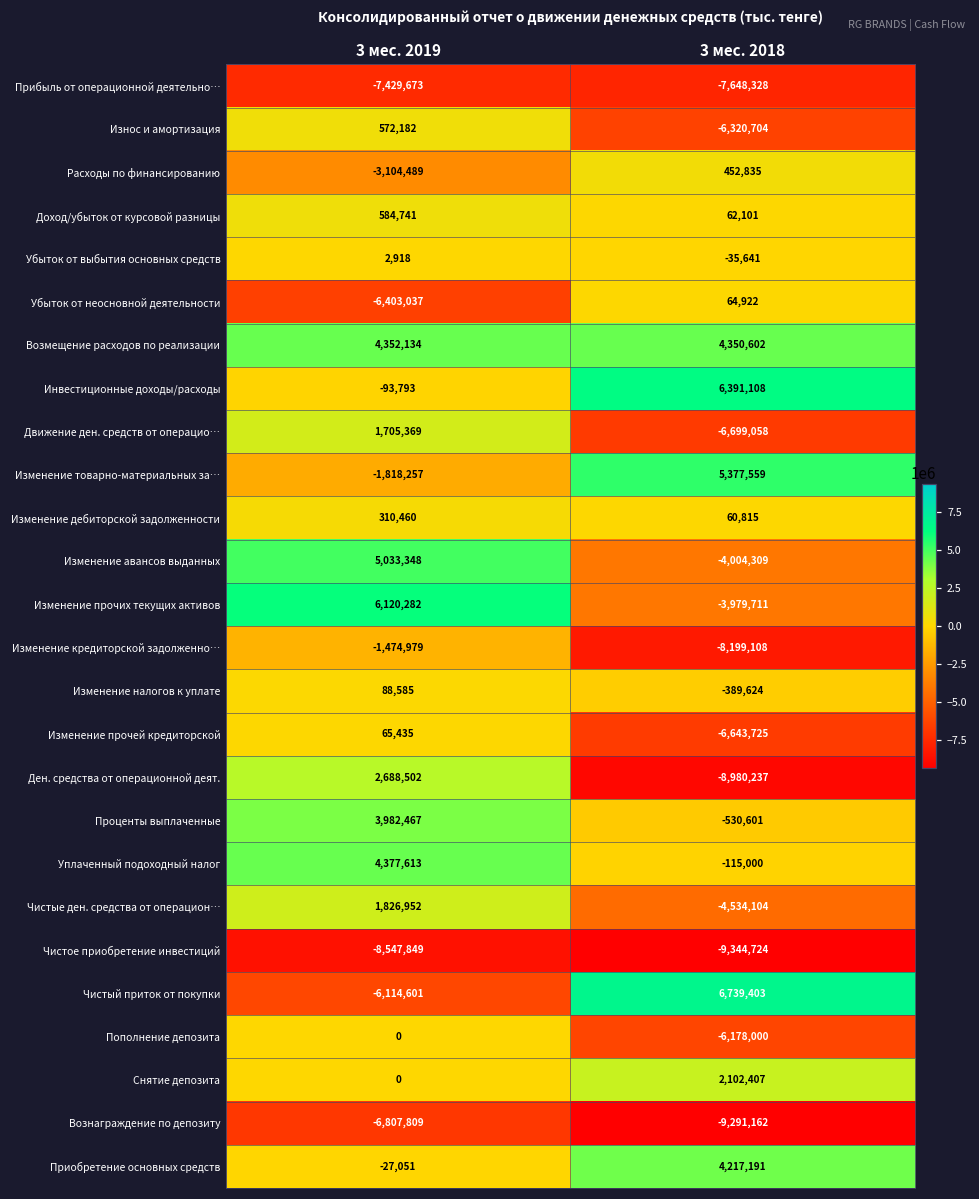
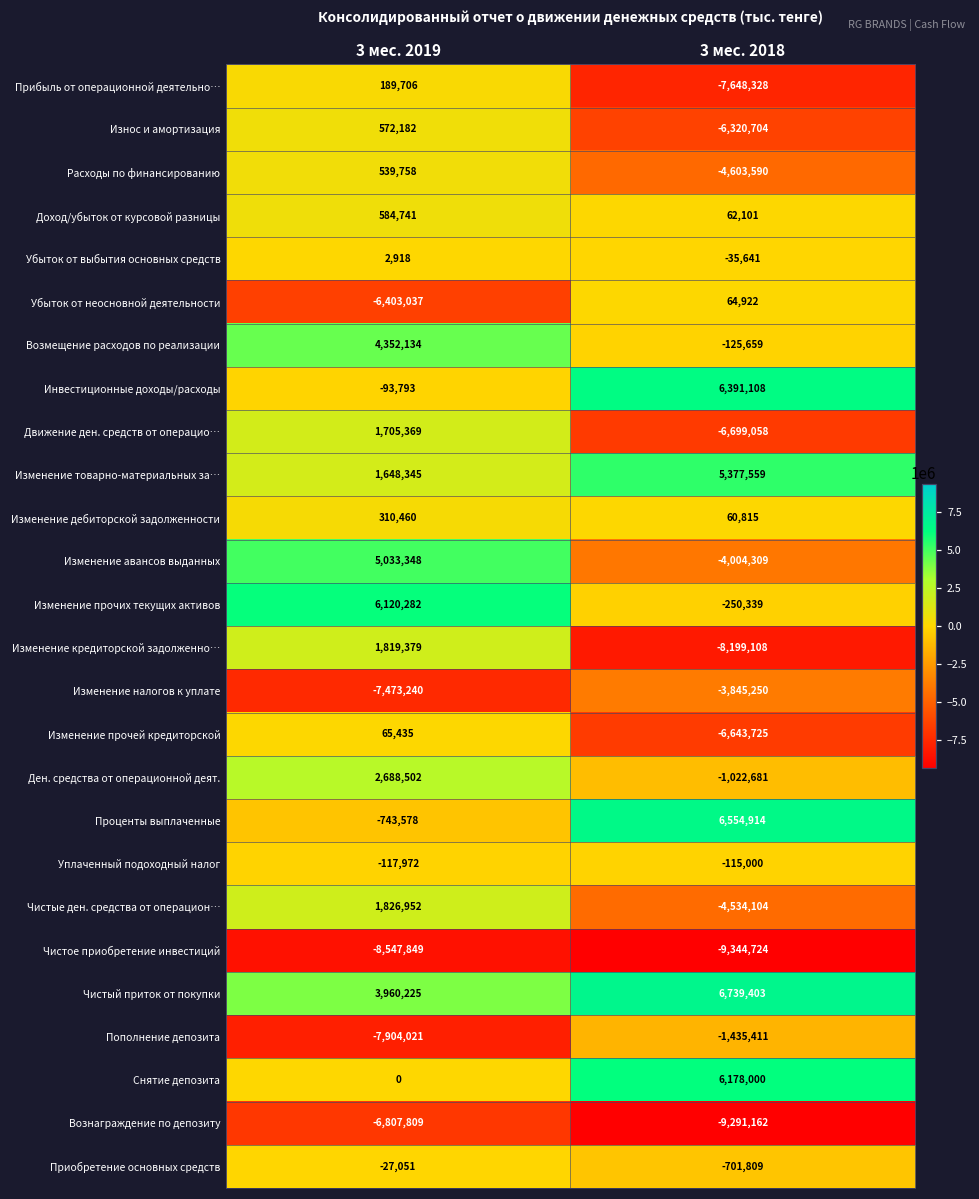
  {
    "Прибыль от операционной деятельно…": {
-     "3 мес. 2019": "-7,429,673",
+     "3 мес. 2019": "189,706",
      "3 мес. 2018": "-7,648,328"
    },
    "Износ и амортизация": {
      "3 мес. 2019": "572,182",
      "3 мес. 2018": "-6,320,704"
    },
    "Расходы по финансированию": {
-     "3 мес. 2019": "-3,104,489",
-     "3 мес. 2018": "452,835"
+     "3 мес. 2019": "539,758",
+     "3 мес. 2018": "-4,603,590"
    },
    "Доход/убыток от курсовой разницы": {
      "3 мес. 2019": "584,741",
      "3 мес. 2018": "62,101"
    },
    "Убыток от выбытия основных средств": {
      "3 мес. 2019": "2,918",
      "3 мес. 2018": "-35,641"
    },
    "Убыток от неосновной деятельности": {
      "3 мес. 2019": "-6,403,037",
      "3 мес. 2018": "64,922"
    },
    "Возмещение расходов по реализации": {
      "3 мес. 2019": "4,352,134",
-     "3 мес. 2018": "4,350,602"
+     "3 мес. 2018": "-125,659"
    },
    "Инвестиционные доходы/расходы": {
      "3 мес. 2019": "-93,793",
      "3 мес. 2018": "6,391,108"
    },
    "Движение ден. средств от операцио…": {
      "3 мес. 2019": "1,705,369",
      "3 мес. 2018": "-6,699,058"
    },
    "Изменение товарно-материальных за…": {
-     "3 мес. 2019": "-1,818,257",
+     "3 мес. 2019": "1,648,345",
      "3 мес. 2018": "5,377,559"
    },
    "Изменение дебиторской задолженности": {
      "3 мес. 2019": "310,460",
      "3 мес. 2018": "60,815"
    },
    "Изменение авансов выданных": {
      "3 мес. 2019": "5,033,348",
      "3 мес. 2018": "-4,004,309"
    },
    "Изменение прочих текущих активов": {
      "3 мес. 2019": "6,120,282",
-     "3 мес. 2018": "-3,979,711"
+     "3 мес. 2018": "-250,339"
    },
    "Изменение кредиторской задолженно…": {
-     "3 мес. 2019": "-1,474,979",
+     "3 мес. 2019": "1,819,379",
      "3 мес. 2018": "-8,199,108"
    },
    "Изменение налогов к уплате": {
-     "3 мес. 2019": "88,585",
-     "3 мес. 2018": "-389,624"
+     "3 мес. 2019": "-7,473,240",
+     "3 мес. 2018": "-3,845,250"
    },
    "Изменение прочей кредиторской": {
      "3 мес. 2019": "65,435",
      "3 мес. 2018": "-6,643,725"
    },
    "Ден. средства от операционной деят.": {
      "3 мес. 2019": "2,688,502",
-     "3 мес. 2018": "-8,980,237"
+     "3 мес. 2018": "-1,022,681"
    },
    "Проценты выплаченные": {
-     "3 мес. 2019": "3,982,467",
-     "3 мес. 2018": "-530,601"
+     "3 мес. 2019": "-743,578",
+     "3 мес. 2018": "6,554,914"
    },
    "Уплаченный подоходный налог": {
-     "3 мес. 2019": "4,377,613",
+     "3 мес. 2019": "-117,972",
      "3 мес. 2018": "-115,000"
    },
    "Чистые ден. средства от операцион…": {
      "3 мес. 2019": "1,826,952",
      "3 мес. 2018": "-4,534,104"
    },
    "Чистое приобретение инвестиций": {
      "3 мес. 2019": "-8,547,849",
      "3 мес. 2018": "-9,344,724"
    },
    "Чистый приток от покупки": {
-     "3 мес. 2019": "-6,114,601",
+     "3 мес. 2019": "3,960,225",
      "3 мес. 2018": "6,739,403"
    },
    "Пополнение депозита": {
-     "3 мес. 2019": "0",
-     "3 мес. 2018": "-6,178,000"
+     "3 мес. 2019": "-7,904,021",
+     "3 мес. 2018": "-1,435,411"
    },
    "Снятие депозита": {
      "3 мес. 2019": "0",
-     "3 мес. 2018": "2,102,407"
+     "3 мес. 2018": "6,178,000"
    },
    "Вознаграждение по депозиту": {
      "3 мес. 2019": "-6,807,809",
      "3 мес. 2018": "-9,291,162"
    },
    "Приобретение основных средств": {
      "3 мес. 2019": "-27,051",
-     "3 мес. 2018": "4,217,191"
+     "3 мес. 2018": "-701,809"
    }
  }
